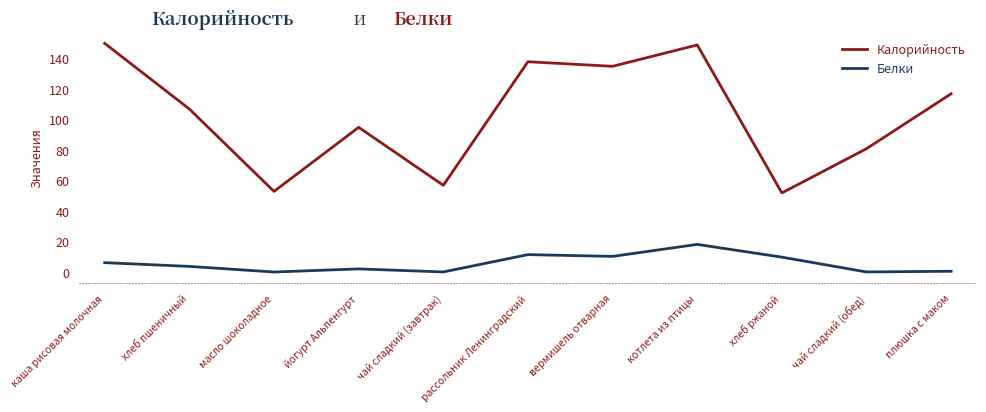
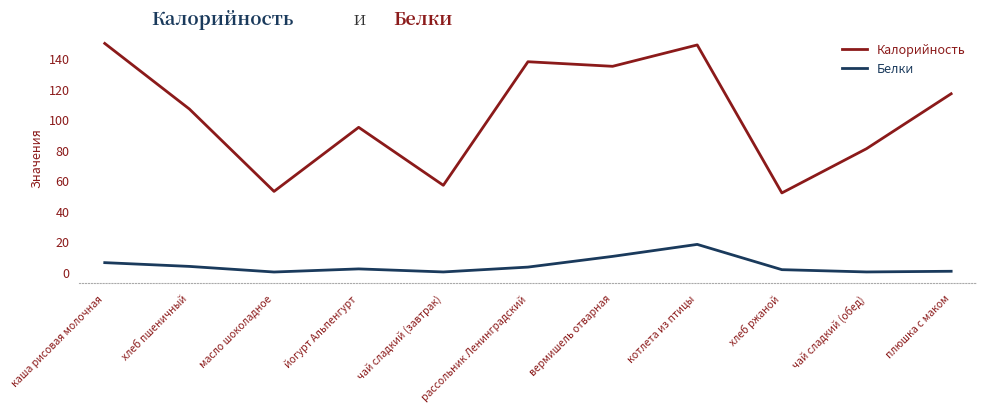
  {
    "Калорийность": {
      "каша рисовая молочная": 150,
      "хлеб пшеничный": 107,
      "масло шоколадное": 53,
      "йогурт Альпенгурт": 95,
      "чай сладкий (завтрак)": 57,
      "рассольник Ленинградский": 138,
      "вермишель отварная": 135,
      "котлета из птицы": 149,
      "хлеб ржаной": 52,
      "чай сладкий (обед)": 81,
      "плюшка с маком": 117
    },
    "Белки": {
      "каша рисовая молочная": 6,
      "хлеб пшеничный": 4,
      "масло шоколадное": 0,
      "йогурт Альпенгурт": 2,
      "чай сладкий (завтрак)": 0,
-     "рассольник Ленинградский": 12,
+     "рассольник Ленинградский": 3,
      "вермишель отварная": 10,
      "котлета из птицы": 18,
-     "хлеб ржаной": 10,
+     "хлеб ржаной": 2,
      "чай сладкий (обед)": 0,
      "плюшка с маком": 1
    }
  }
